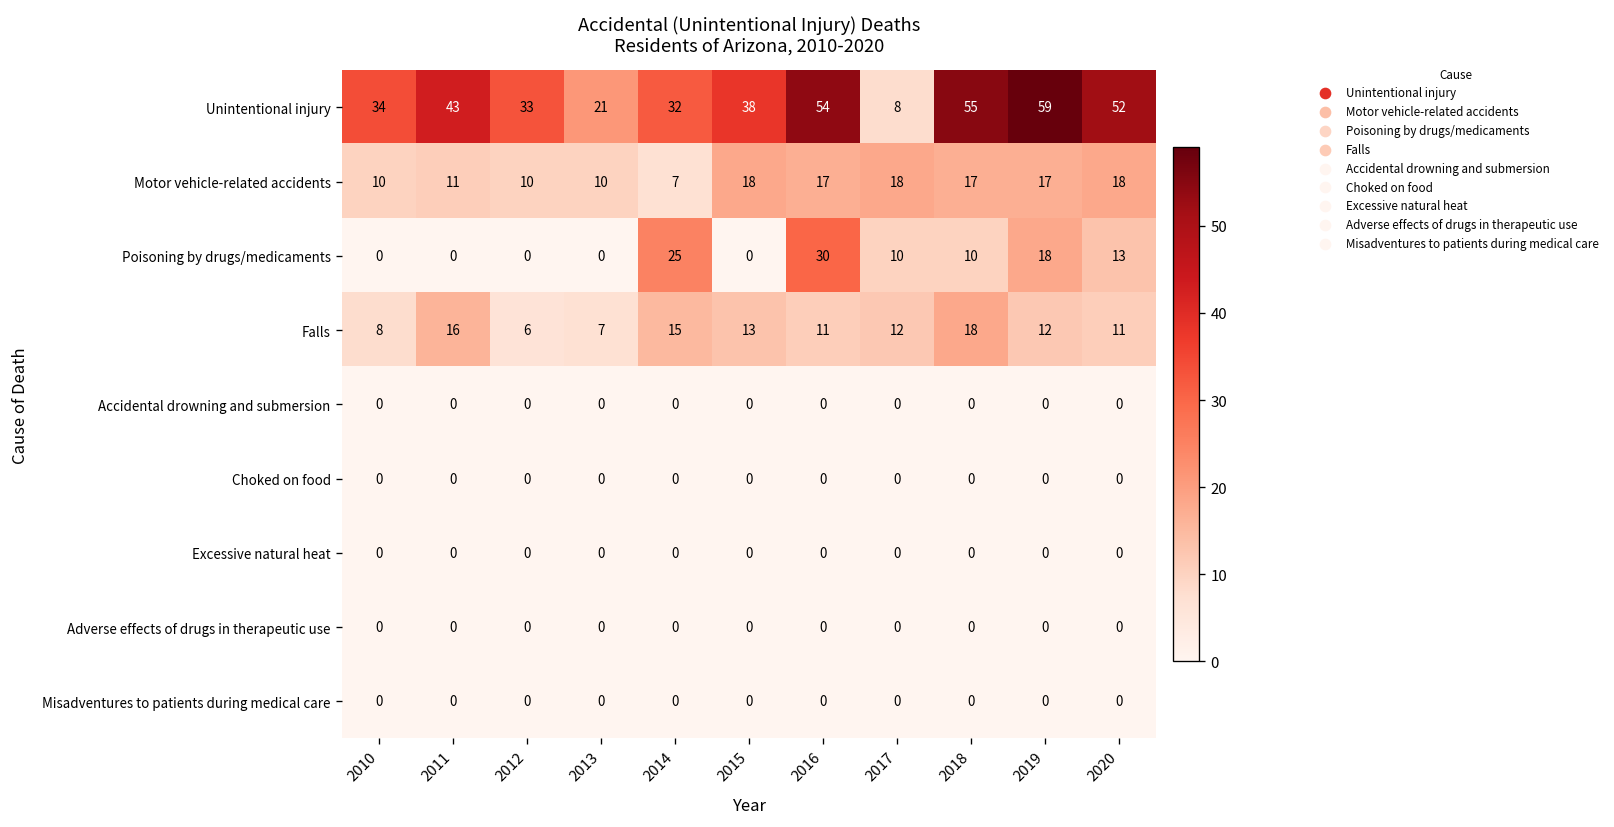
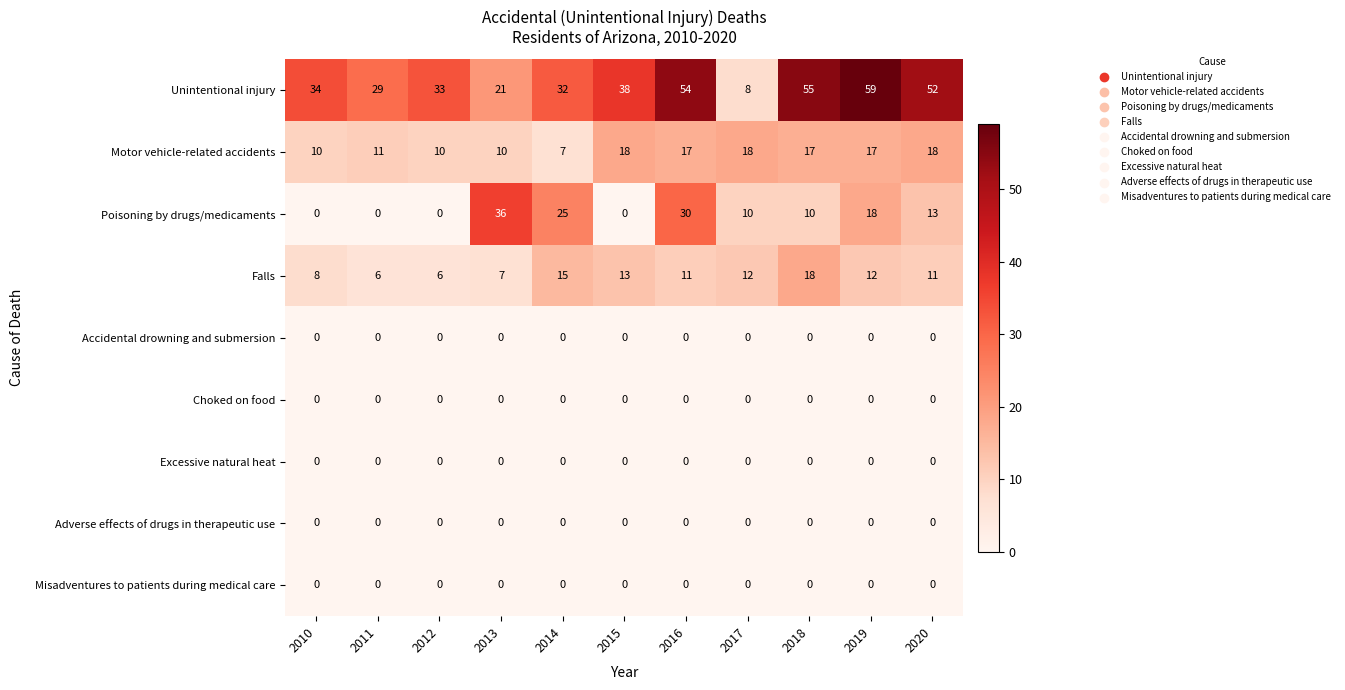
  {
    "Unintentional injury": {
      "2010": 34,
-     "2011": 43,
+     "2011": 29,
      "2012": 33,
      "2013": 21,
      "2014": 32,
      "2015": 38,
      "2016": 54,
      "2017": 8,
      "2018": 55,
      "2019": 59,
      "2020": 52
    },
    "Motor vehicle-related accidents": {
      "2010": 10,
      "2011": 11,
      "2012": 10,
      "2013": 10,
      "2014": 7,
      "2015": 18,
      "2016": 17,
      "2017": 18,
      "2018": 17,
      "2019": 17,
      "2020": 18
    },
    "Poisoning by drugs/medicaments": {
      "2010": 0,
      "2011": 0,
      "2012": 0,
-     "2013": 0,
+     "2013": 36,
      "2014": 25,
      "2015": 0,
      "2016": 30,
      "2017": 10,
      "2018": 10,
      "2019": 18,
      "2020": 13
    },
    "Falls": {
      "2010": 8,
-     "2011": 16,
+     "2011": 6,
      "2012": 6,
      "2013": 7,
      "2014": 15,
      "2015": 13,
      "2016": 11,
      "2017": 12,
      "2018": 18,
      "2019": 12,
      "2020": 11
    },
    "Accidental drowning and submersion": {
      "2010": 0,
      "2011": 0,
      "2012": 0,
      "2013": 0,
      "2014": 0,
      "2015": 0,
      "2016": 0,
      "2017": 0,
      "2018": 0,
      "2019": 0,
      "2020": 0
    },
    "Choked on food": {
      "2010": 0,
      "2011": 0,
      "2012": 0,
      "2013": 0,
      "2014": 0,
      "2015": 0,
      "2016": 0,
      "2017": 0,
      "2018": 0,
      "2019": 0,
      "2020": 0
    },
    "Excessive natural heat": {
      "2010": 0,
      "2011": 0,
      "2012": 0,
      "2013": 0,
      "2014": 0,
      "2015": 0,
      "2016": 0,
      "2017": 0,
      "2018": 0,
      "2019": 0,
      "2020": 0
    },
    "Adverse effects of drugs in therapeutic use": {
      "2010": 0,
      "2011": 0,
      "2012": 0,
      "2013": 0,
      "2014": 0,
      "2015": 0,
      "2016": 0,
      "2017": 0,
      "2018": 0,
      "2019": 0,
      "2020": 0
    },
    "Misadventures to patients during medical care": {
      "2010": 0,
      "2011": 0,
      "2012": 0,
      "2013": 0,
      "2014": 0,
      "2015": 0,
      "2016": 0,
      "2017": 0,
      "2018": 0,
      "2019": 0,
      "2020": 0
    }
  }
